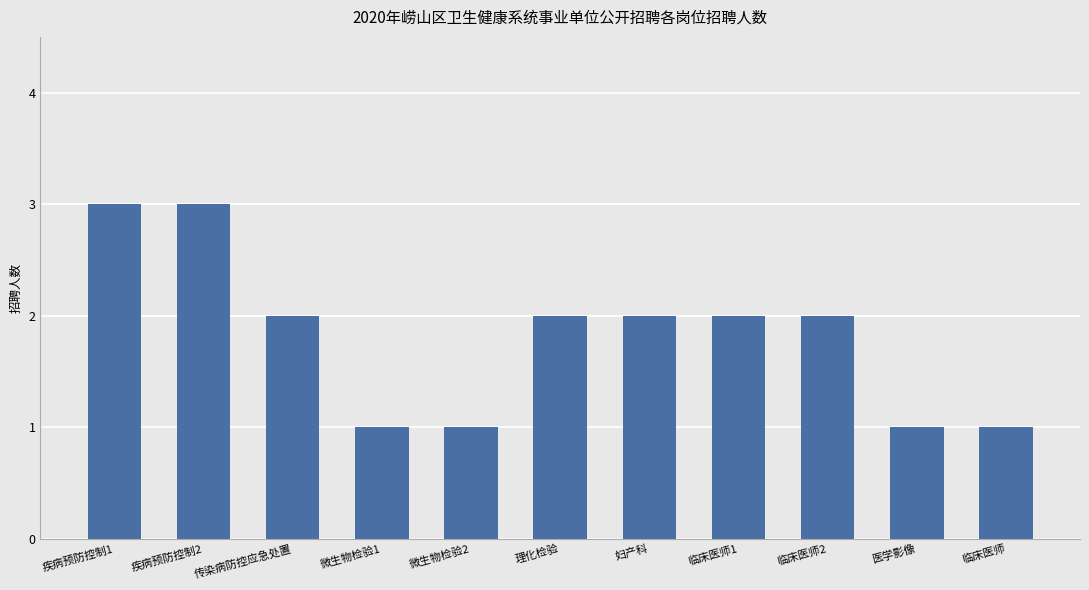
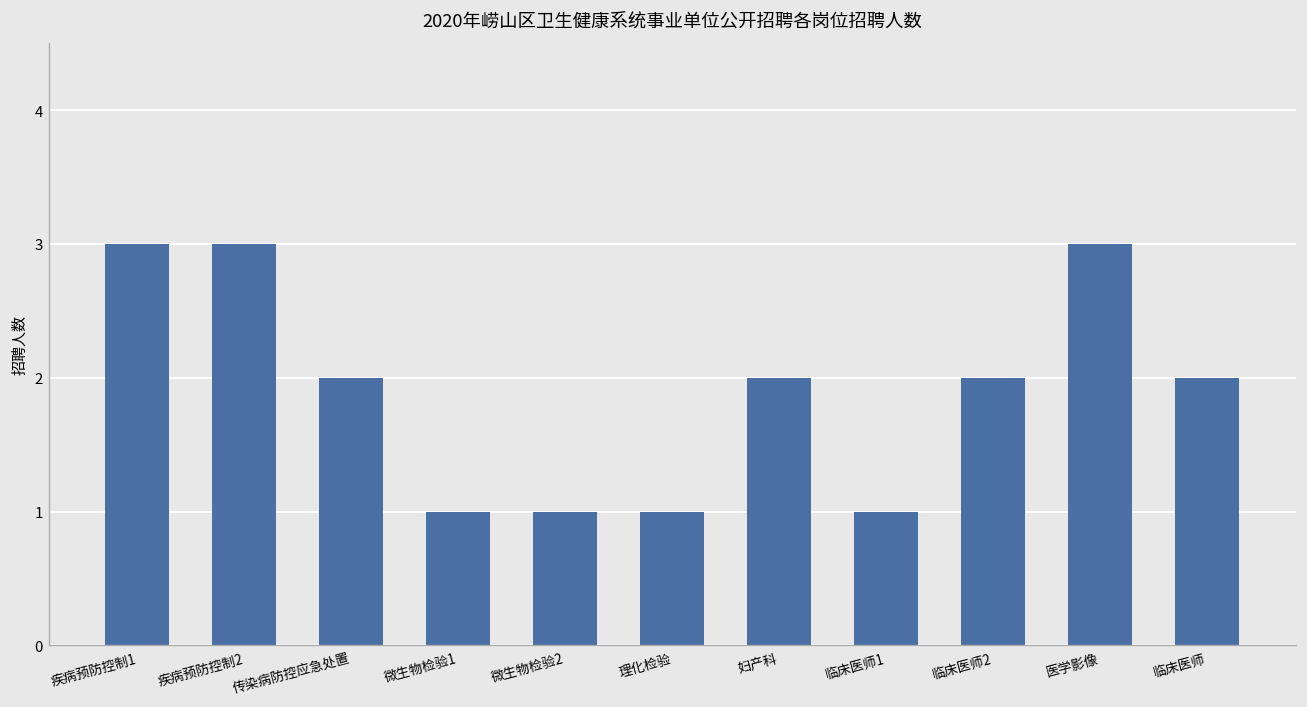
  {
    "疾病预防控制1": 3,
    "疾病预防控制2": 3,
    "传染病防控应急处置": 2,
    "微生物检验1": 1,
    "微生物检验2": 1,
-   "理化检验": 2,
+   "理化检验": 1,
    "妇产科": 2,
-   "临床医师1": 2,
+   "临床医师1": 1,
    "临床医师2": 2,
-   "医学影像": 1,
-   "临床医师": 1
+   "医学影像": 3,
+   "临床医师": 2
  }
